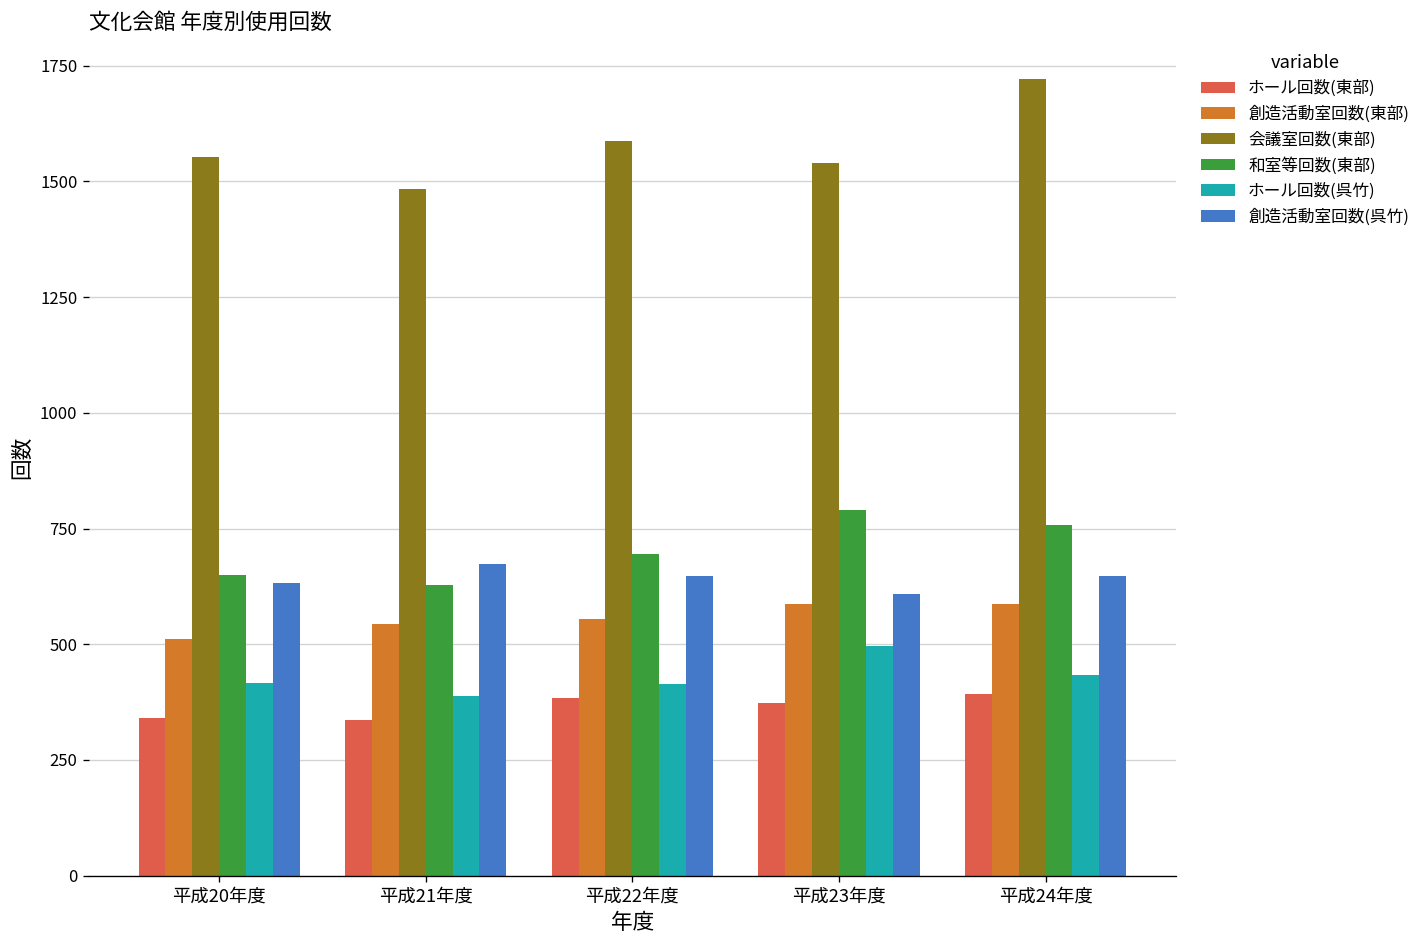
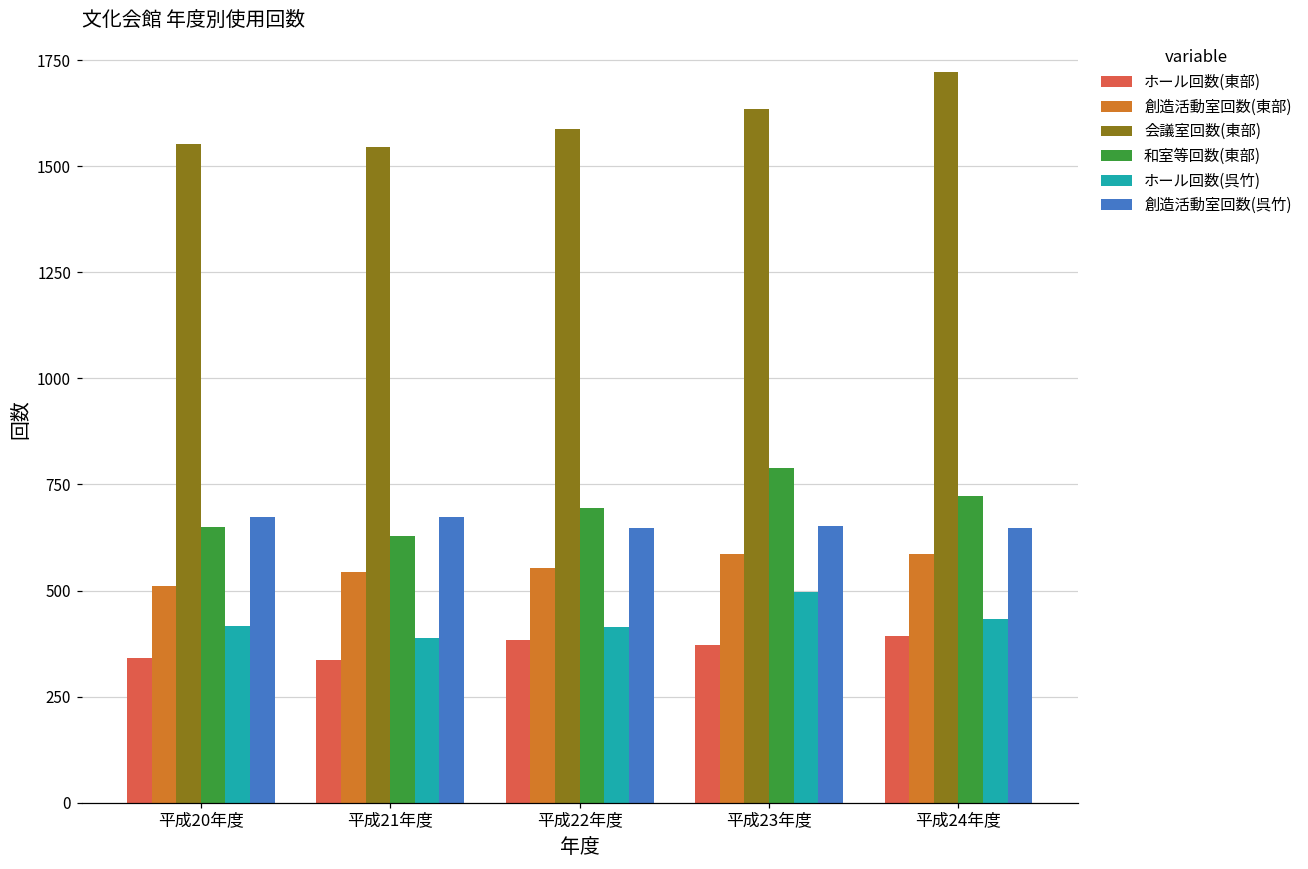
  {
    "会議室回数(東部)": {
      "平成20年度": 1550,
-     "平成21年度": 1480,
+     "平成21年度": 1550,
      "平成22年度": 1590,
-     "平成23年度": 1540,
+     "平成23年度": 1640,
      "平成24年度": 1720
    },
    "和室等回数(東部)": {
      "平成20年度": 650,
      "平成21年度": 630,
      "平成22年度": 700,
      "平成23年度": 790,
-     "平成24年度": 760
+     "平成24年度": 720
    },
    "ホール回数(呉竹)": {
      "平成20年度": 420,
      "平成21年度": 390,
      "平成22年度": 410,
      "平成23年度": 500,
      "平成24年度": 430
    },
    "創造活動室回数(呉竹)": {
-     "平成20年度": 630,
+     "平成20年度": 670,
      "平成21年度": 670,
      "平成22年度": 650,
-     "平成23年度": 610,
+     "平成23年度": 650,
      "平成24年度": 650
    }
  }
